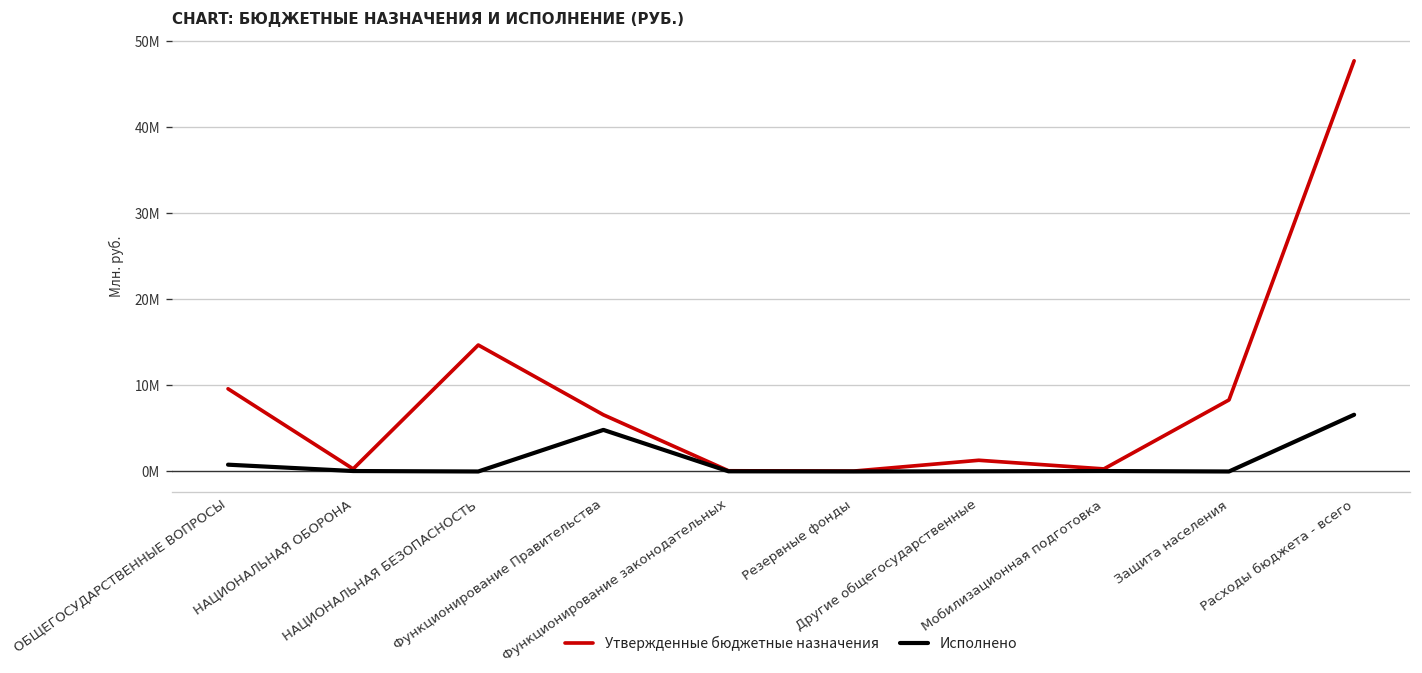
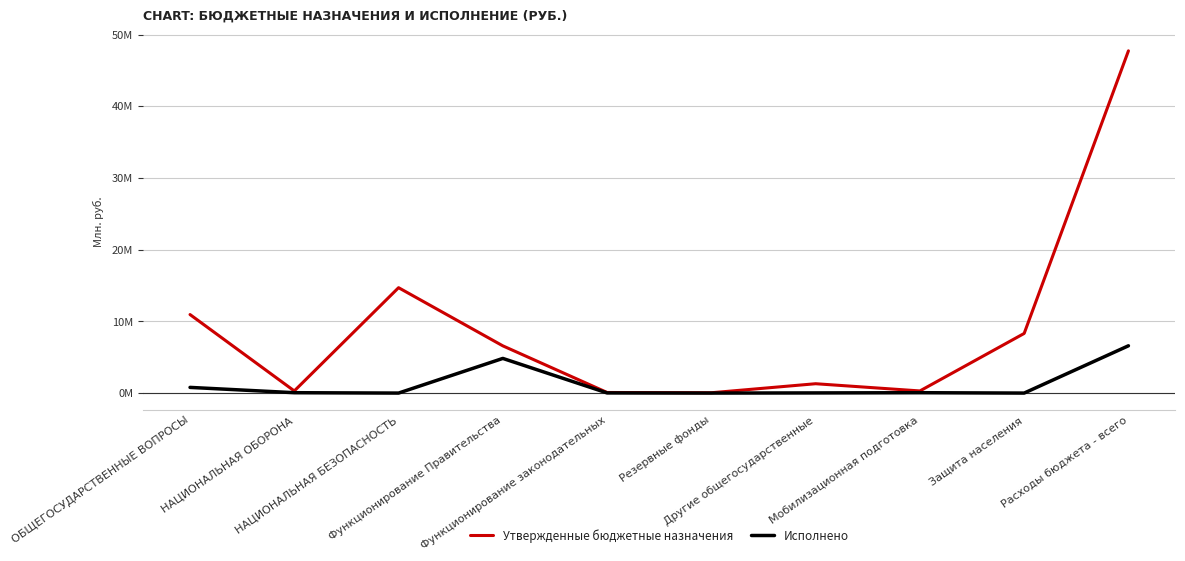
  {
    "Утвержденные бюджетные назначения": {
-     "ОБЩЕГОСУДАРСТВЕННЫЕ ВОПРОСЫ": 10000000,
+     "ОБЩЕГОСУДАРСТВЕННЫЕ ВОПРОСЫ": 11000000,
      "НАЦИОНАЛЬНАЯ БЕЗОПАСНОСТЬ": 15000000,
      "Функционирование Правительства": 7000000,
      "Другие общегосударственные": 1000000,
      "Защита населения": 8000000,
      "Расходы бюджета - всего": 48000000
    },
    "Исполнено": {
      "ОБЩЕГОСУДАРСТВЕННЫЕ ВОПРОСЫ": 1000000,
      "НАЦИОНАЛЬНАЯ БЕЗОПАСНОСТЬ": 0,
      "Функционирование Правительства": 5000000,
      "Другие общегосударственные": 0,
      "Защита населения": 0,
      "Расходы бюджета - всего": 7000000
    }
  }
